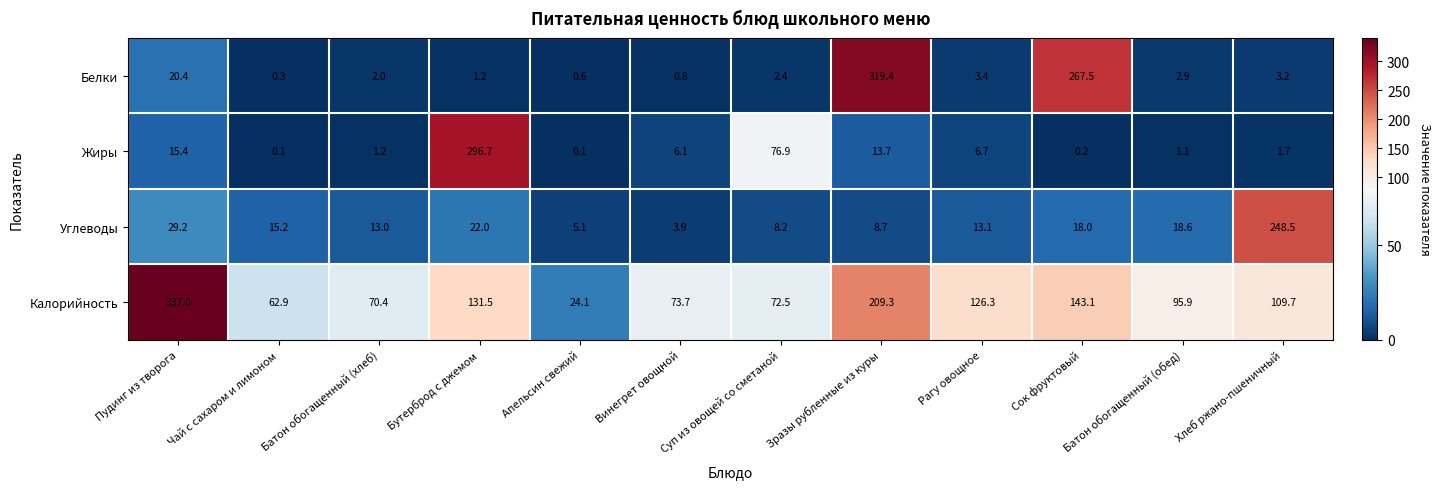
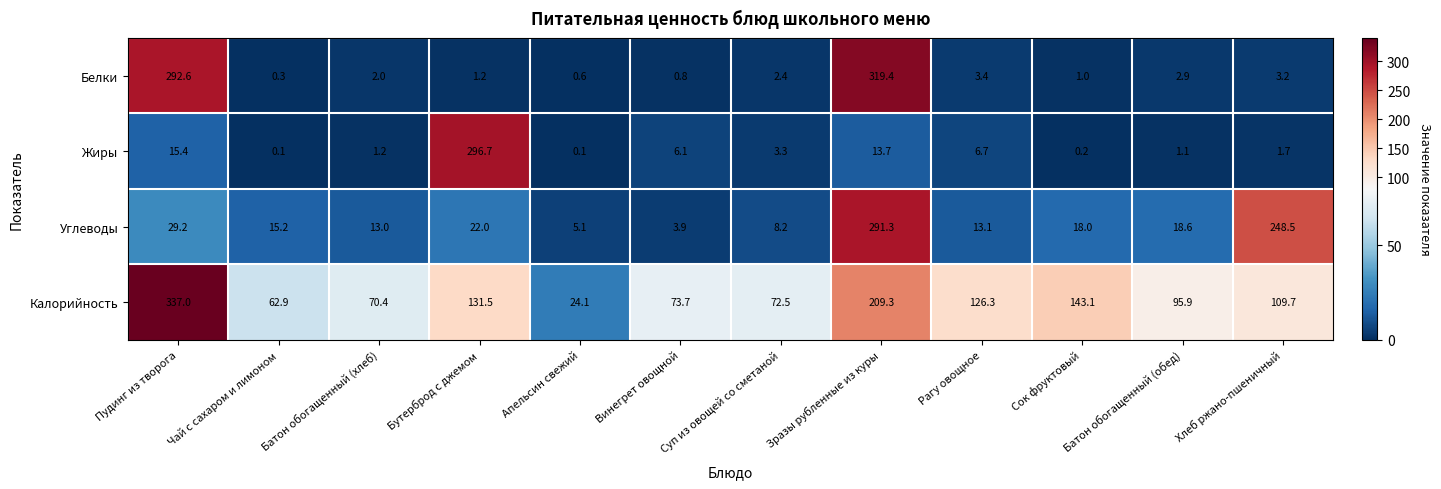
  {
    "Белки": {
-     "Пудинг из творога": 20.4,
+     "Пудинг из творога": 292.6,
      "Чай с сахаром и лимоном": 0.3,
      "Батон обогащенный (хлеб)": 2.0,
      "Бутерброд с джемом": 1.2,
      "Апельсин свежий": 0.6,
      "Винегрет овощной": 0.8,
      "Суп из овощей со сметаной": 2.4,
      "Зразы рубленные из куры": 319.4,
      "Рагу овощное": 3.4,
-     "Сок фруктовый": 267.5,
+     "Сок фруктовый": 1.0,
      "Батон обогащенный (обед)": 2.9,
      "Хлеб ржано-пшеничный": 3.2
    },
    "Жиры": {
      "Пудинг из творога": 15.4,
      "Чай с сахаром и лимоном": 0.1,
      "Батон обогащенный (хлеб)": 1.2,
      "Бутерброд с джемом": 296.7,
      "Апельсин свежий": 0.1,
      "Винегрет овощной": 6.1,
-     "Суп из овощей со сметаной": 76.9,
+     "Суп из овощей со сметаной": 3.3,
      "Зразы рубленные из куры": 13.7,
      "Рагу овощное": 6.7,
      "Сок фруктовый": 0.2,
      "Батон обогащенный (обед)": 1.1,
      "Хлеб ржано-пшеничный": 1.7
    },
    "Углеводы": {
      "Пудинг из творога": 29.2,
      "Чай с сахаром и лимоном": 15.2,
      "Батон обогащенный (хлеб)": 13.0,
      "Бутерброд с джемом": 22.0,
      "Апельсин свежий": 5.1,
      "Винегрет овощной": 3.9,
      "Суп из овощей со сметаной": 8.2,
-     "Зразы рубленные из куры": 8.7,
+     "Зразы рубленные из куры": 291.3,
      "Рагу овощное": 13.1,
      "Сок фруктовый": 18.0,
      "Батон обогащенный (обед)": 18.6,
      "Хлеб ржано-пшеничный": 248.5
    },
    "Калорийность": {
      "Пудинг из творога": 337.0,
      "Чай с сахаром и лимоном": 62.9,
      "Батон обогащенный (хлеб)": 70.4,
      "Бутерброд с джемом": 131.5,
      "Апельсин свежий": 24.1,
      "Винегрет овощной": 73.7,
      "Суп из овощей со сметаной": 72.5,
      "Зразы рубленные из куры": 209.3,
      "Рагу овощное": 126.3,
      "Сок фруктовый": 143.1,
      "Батон обогащенный (обед)": 95.9,
      "Хлеб ржано-пшеничный": 109.7
    }
  }
